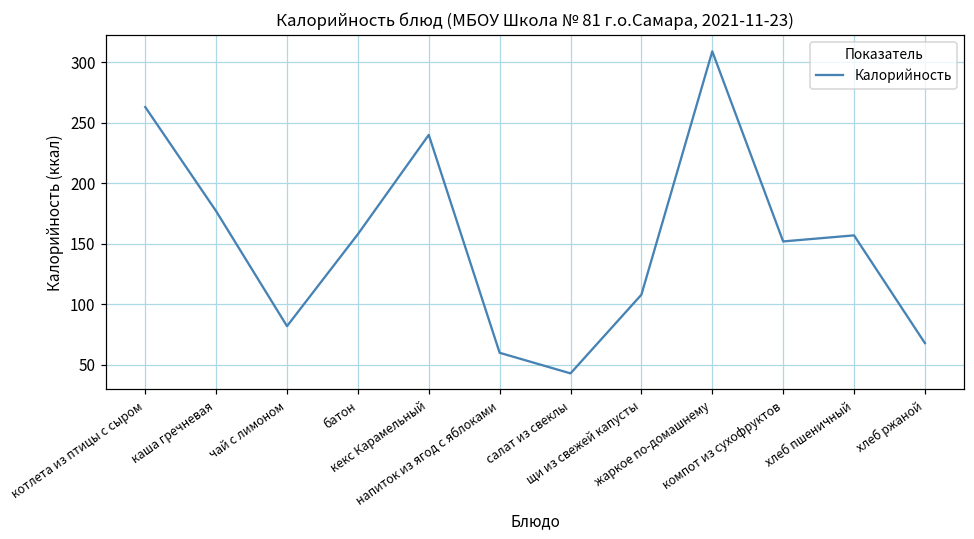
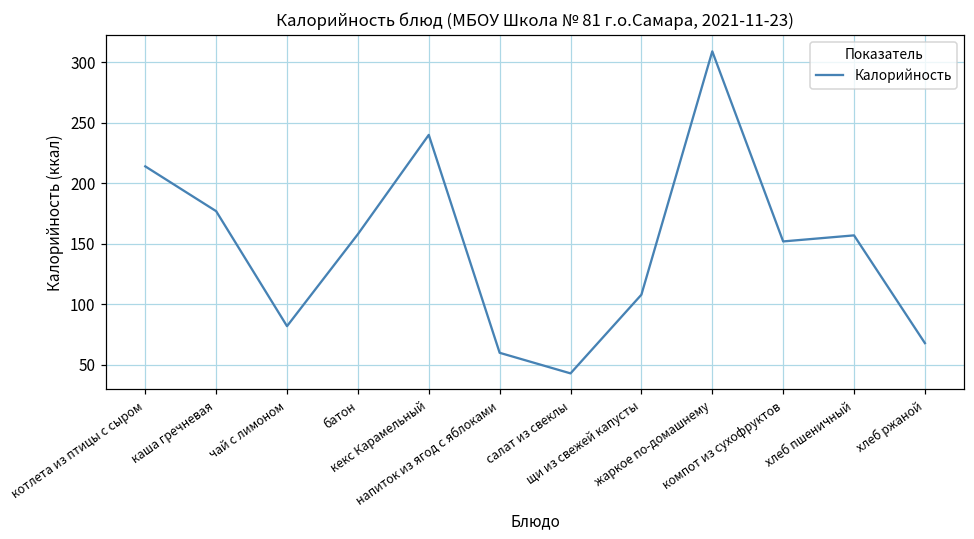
  {
-   "котлета из птицы с сыром": 263,
+   "котлета из птицы с сыром": 214,
    "каша гречневая": 177,
    "чай с лимоном": 82,
    "батон": 158,
    "кекс Карамельный": 240,
    "напиток из ягод с яблоками": 60,
    "салат из свеклы": 43,
    "щи из свежей капусты": 108,
    "жаркое по-домашнему": 309,
    "компот из сухофруктов": 152,
    "хлеб пшеничный": 157,
    "хлеб ржаной": 68
  }
